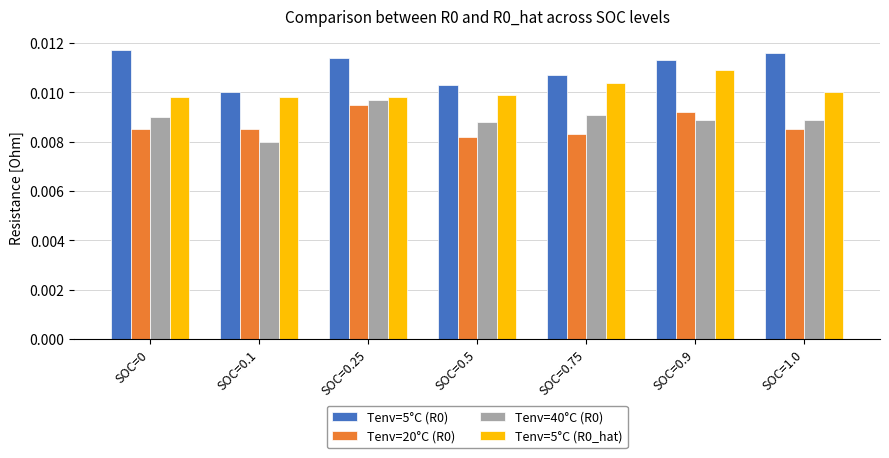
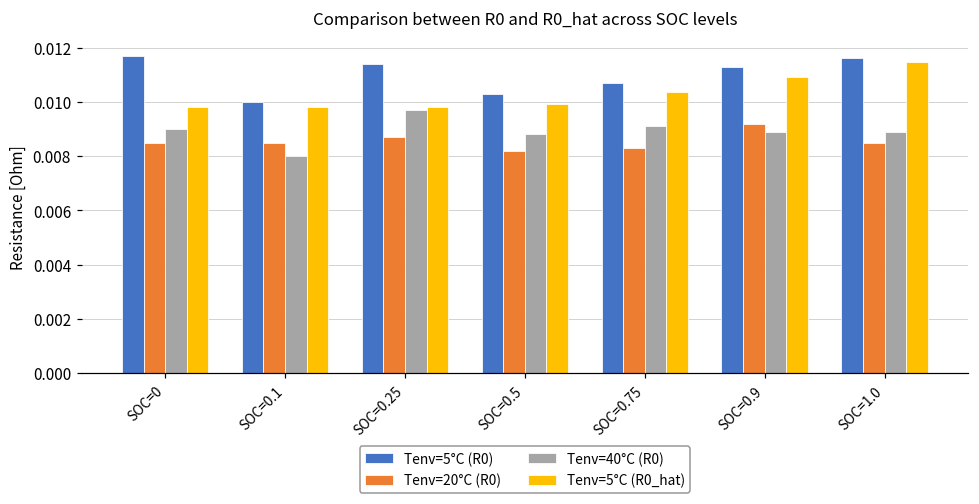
  {
    "Tenv=5°C (R0)": {
      "SOC=0": 0.0117,
      "SOC=0.1": 0.0100,
      "SOC=0.25": 0.0114,
      "SOC=0.5": 0.0103,
      "SOC=0.75": 0.0107,
      "SOC=0.9": 0.0113,
      "SOC=1.0": 0.0116
    },
    "Tenv=20°C (R0)": {
      "SOC=0": 0.0085,
      "SOC=0.1": 0.0085,
-     "SOC=0.25": 0.0095,
+     "SOC=0.25": 0.0087,
      "SOC=0.5": 0.0082,
      "SOC=0.75": 0.0083,
      "SOC=0.9": 0.0092,
      "SOC=1.0": 0.0085
    },
    "Tenv=40°C (R0)": {
      "SOC=0": 0.0090,
      "SOC=0.1": 0.0080,
      "SOC=0.25": 0.0097,
      "SOC=0.5": 0.0088,
      "SOC=0.75": 0.0091,
      "SOC=0.9": 0.0089,
      "SOC=1.0": 0.0089
    },
    "Tenv=5°C (R0_hat)": {
      "SOC=0": 0.0098,
      "SOC=0.1": 0.0098,
      "SOC=0.25": 0.0098,
      "SOC=0.5": 0.0099,
      "SOC=0.75": 0.0104,
      "SOC=0.9": 0.0109,
-     "SOC=1.0": 0.0100
+     "SOC=1.0": 0.0115
    }
  }
